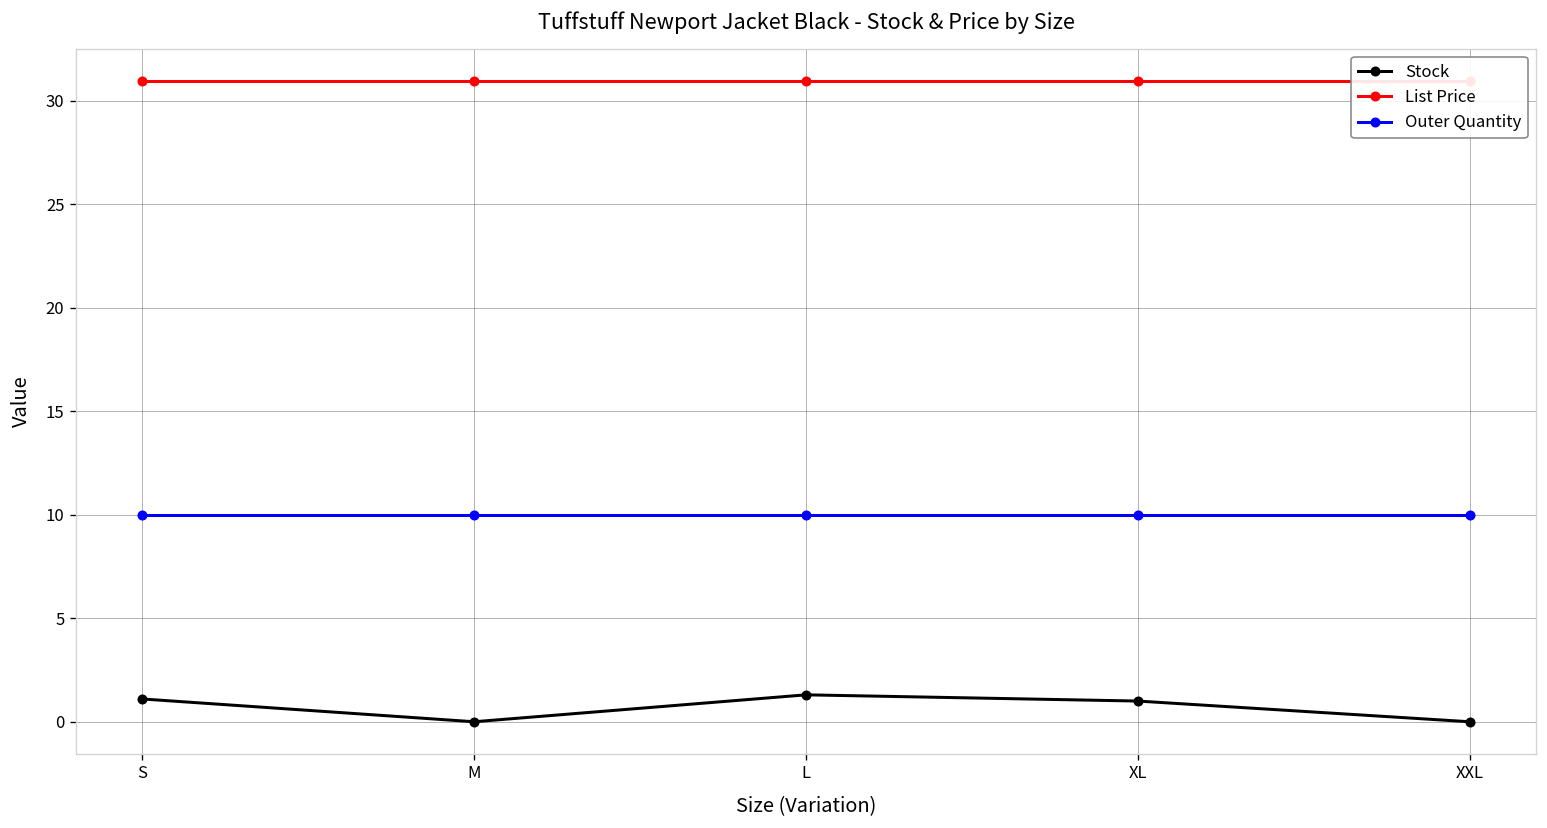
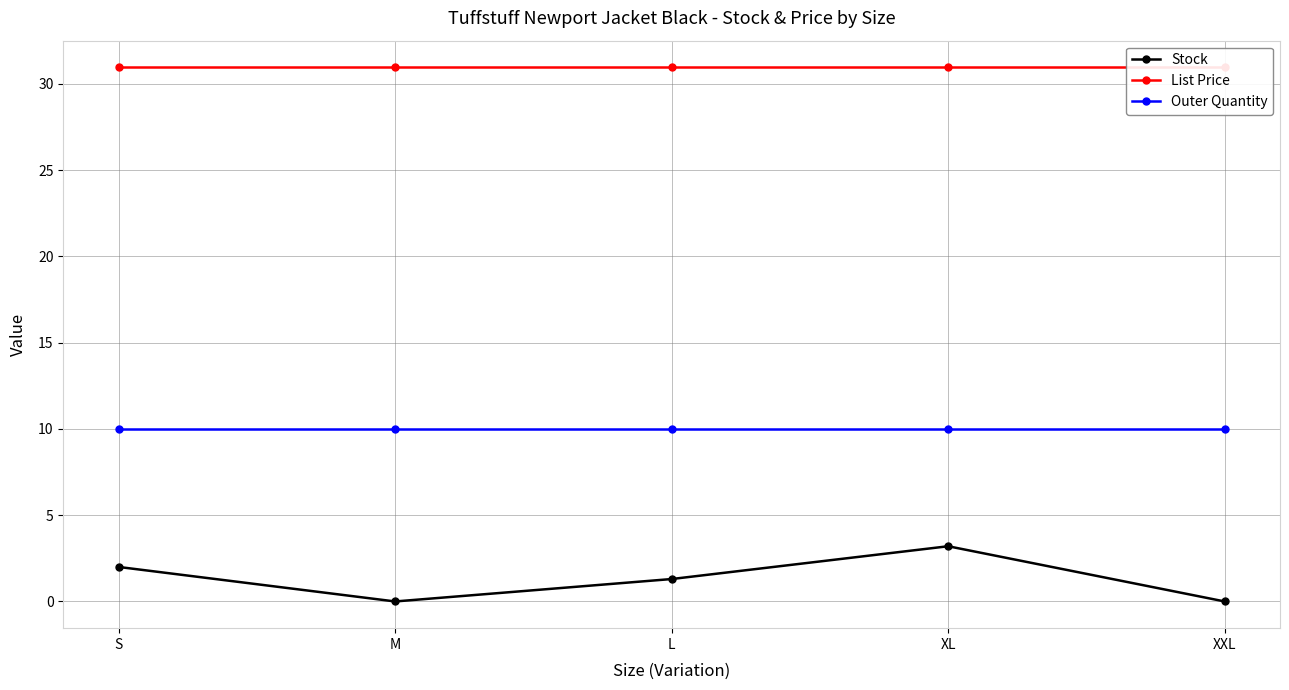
  {
    "Stock": {
-     "S": 1.1,
+     "S": 2.0,
      "M": 0.0,
      "L": 1.3,
-     "XL": 1.0,
+     "XL": 3.2,
      "XXL": 0.0
    },
    "List Price": {
      "S": 31.0,
      "M": 31.0,
      "L": 31.0,
      "XL": 31.0
    },
    "Outer Quantity": {
      "S": 10.0,
      "M": 10.0,
      "L": 10.0,
      "XL": 10.0,
      "XXL": 10.0
    }
  }
